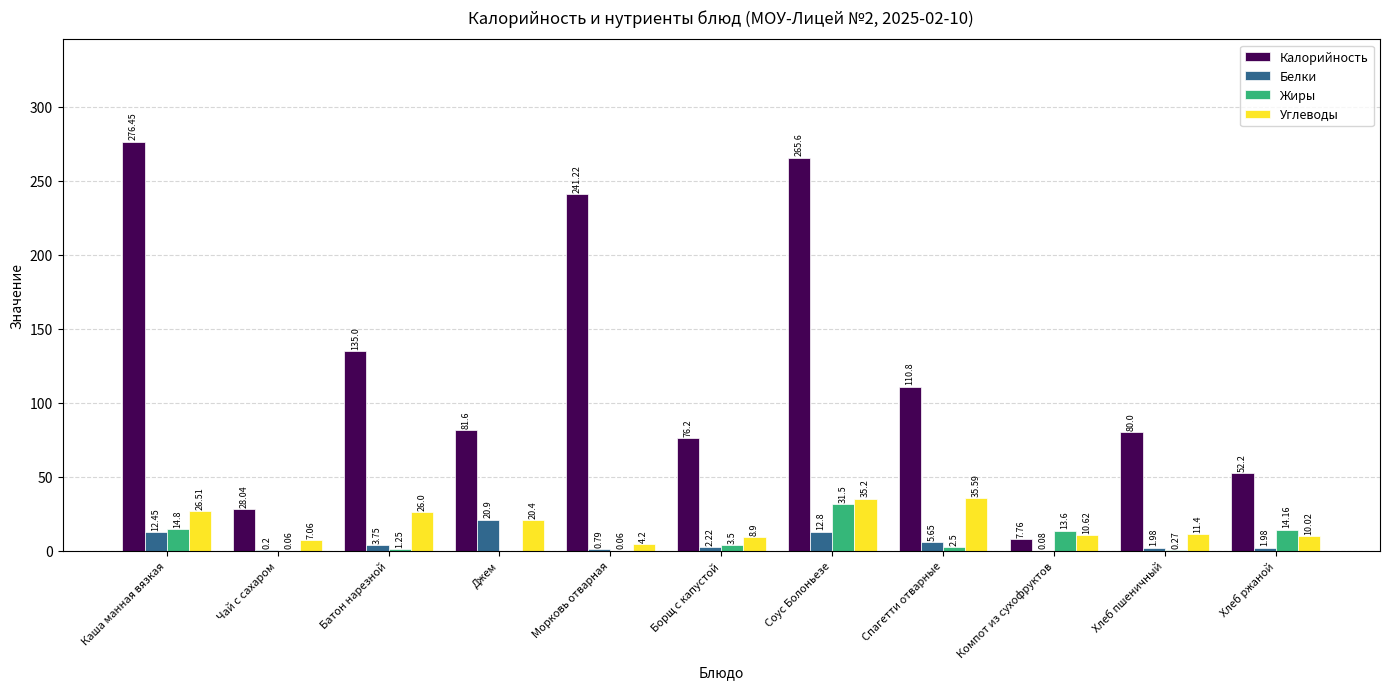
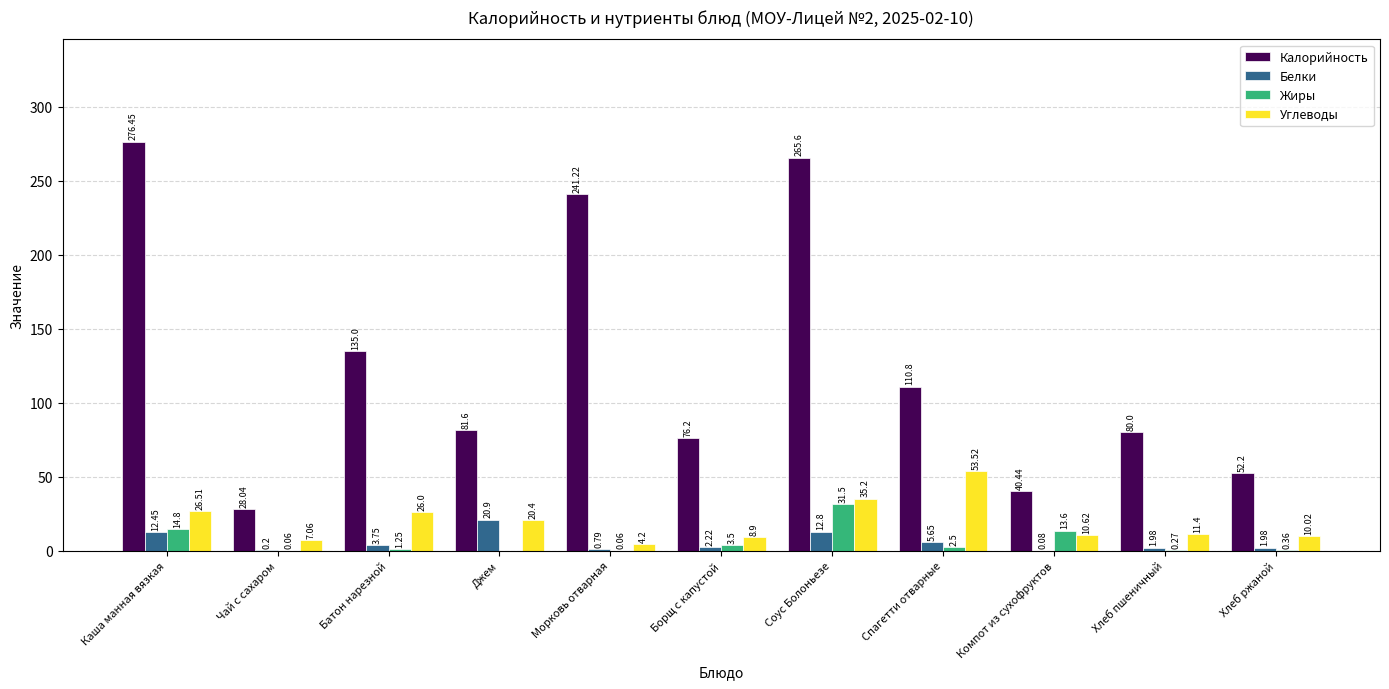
  {
    "Калорийность": {
      "Каша манная вязкая": 276.45,
      "Чай с сахаром": 28.04,
      "Батон нарезной": 135.0,
      "Джем": 81.6,
      "Морковь отварная": 241.22,
      "Борщ с капустой": 76.2,
      "Соус Болоньезе": 265.6,
      "Спагетти отварные": 110.8,
-     "Компот из сухофруктов": 7.76,
+     "Компот из сухофруктов": 40.44,
      "Хлеб пшеничный": 80.0,
      "Хлеб ржаной": 52.2
    },
    "Белки": {
      "Каша манная вязкая": 12.45,
      "Чай с сахаром": 0.2,
      "Батон нарезной": 3.75,
      "Джем": 20.9,
      "Морковь отварная": 0.79,
      "Борщ с капустой": 2.22,
      "Соус Болоньезе": 12.8,
      "Спагетти отварные": 5.65,
      "Компот из сухофруктов": 0.08,
      "Хлеб пшеничный": 1.98,
      "Хлеб ржаной": 1.98
    },
    "Жиры": {
      "Каша манная вязкая": 14.8,
      "Чай с сахаром": 0.06,
      "Батон нарезной": 1.25,
      "Морковь отварная": 0.06,
      "Борщ с капустой": 3.5,
      "Соус Болоньезе": 31.5,
      "Спагетти отварные": 2.5,
      "Компот из сухофруктов": 13.6,
      "Хлеб пшеничный": 0.27,
-     "Хлеб ржаной": 14.16
+     "Хлеб ржаной": 0.36
    },
    "Углеводы": {
      "Каша манная вязкая": 26.51,
      "Чай с сахаром": 7.06,
      "Батон нарезной": 26.0,
      "Джем": 20.4,
      "Морковь отварная": 4.2,
      "Борщ с капустой": 8.9,
      "Соус Болоньезе": 35.2,
-     "Спагетти отварные": 35.59,
+     "Спагетти отварные": 53.52,
      "Компот из сухофруктов": 10.62,
      "Хлеб пшеничный": 11.4,
      "Хлеб ржаной": 10.02
    }
  }
